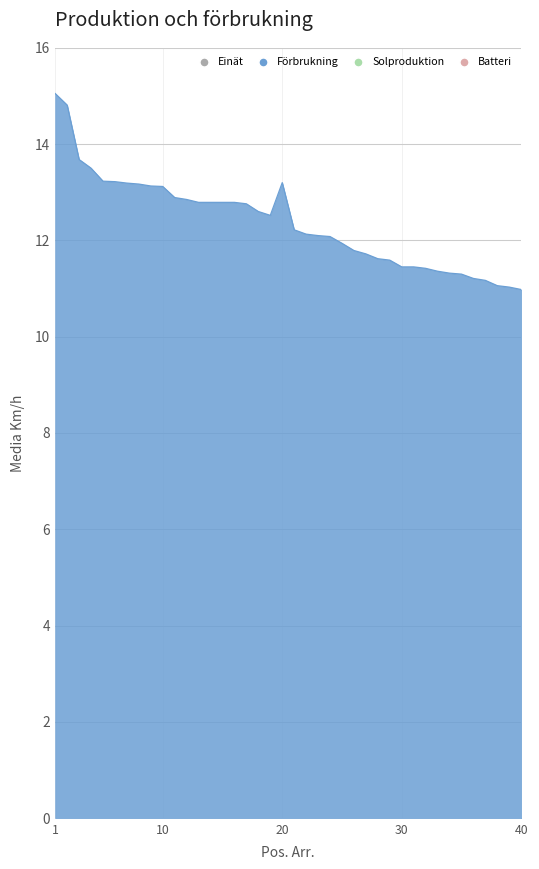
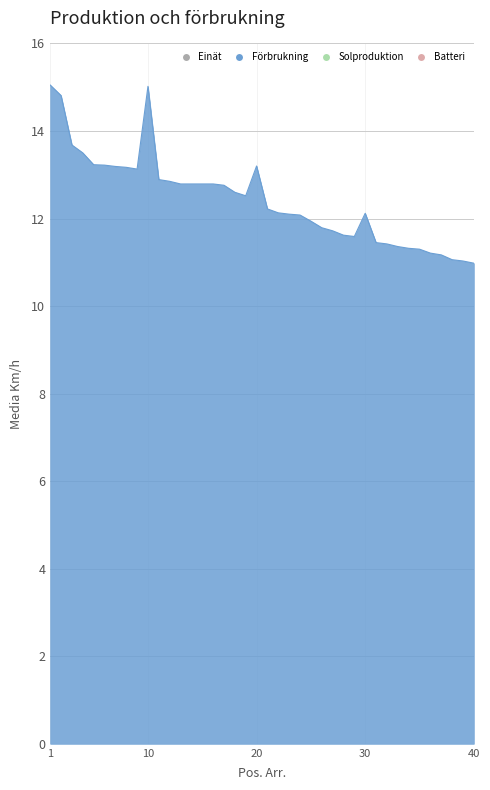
  {
    "1": 15.1,
-   "10": 13.1,
+   "10": 15.0,
    "20": 13.2,
-   "30": 11.5,
+   "30": 12.1,
    "40": 11.0
  }
